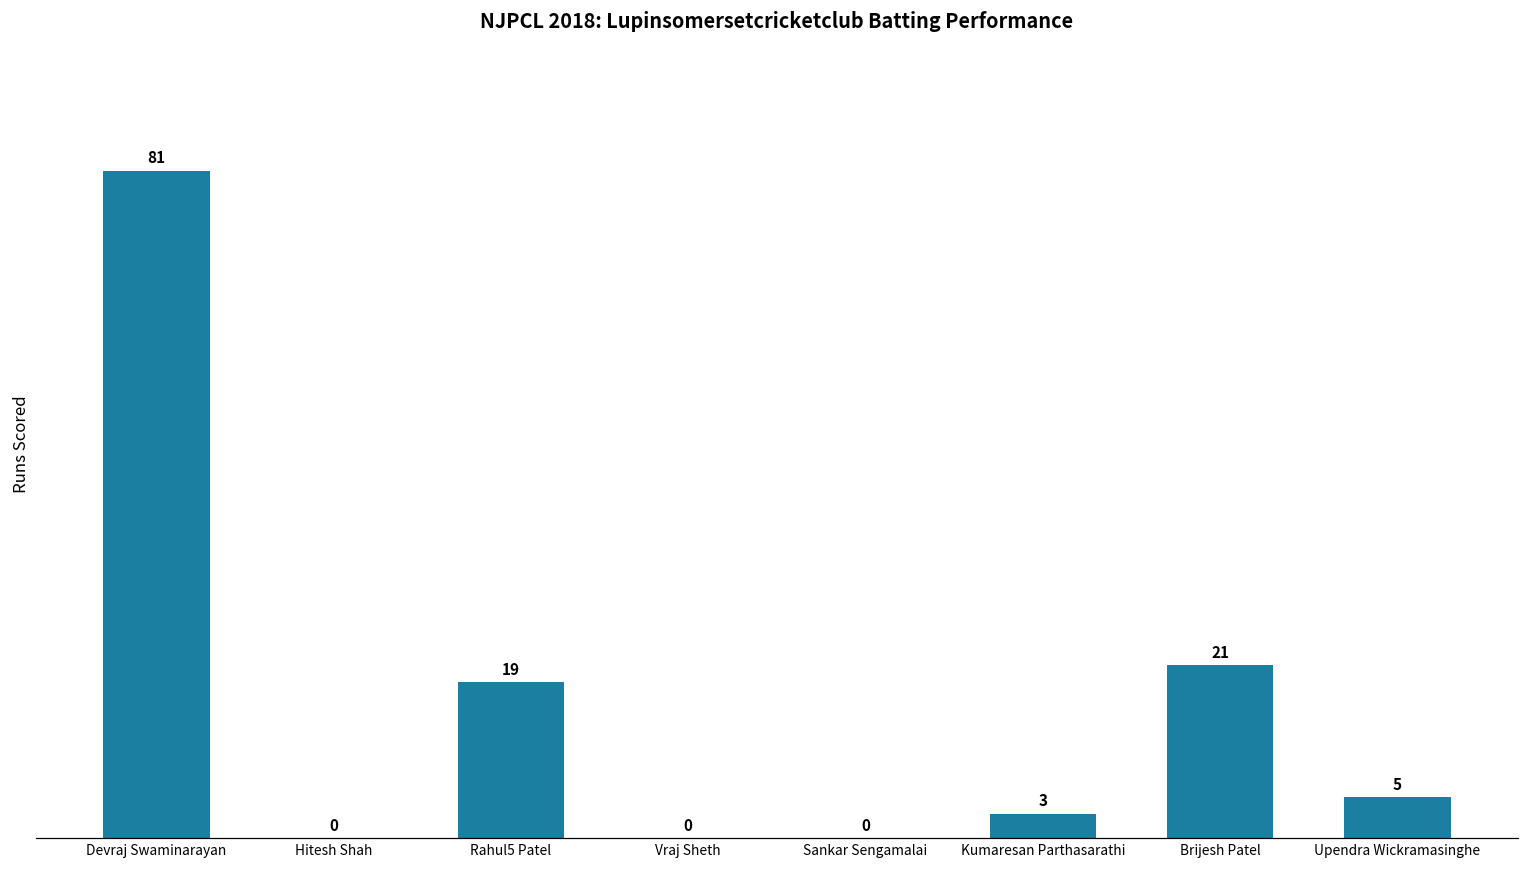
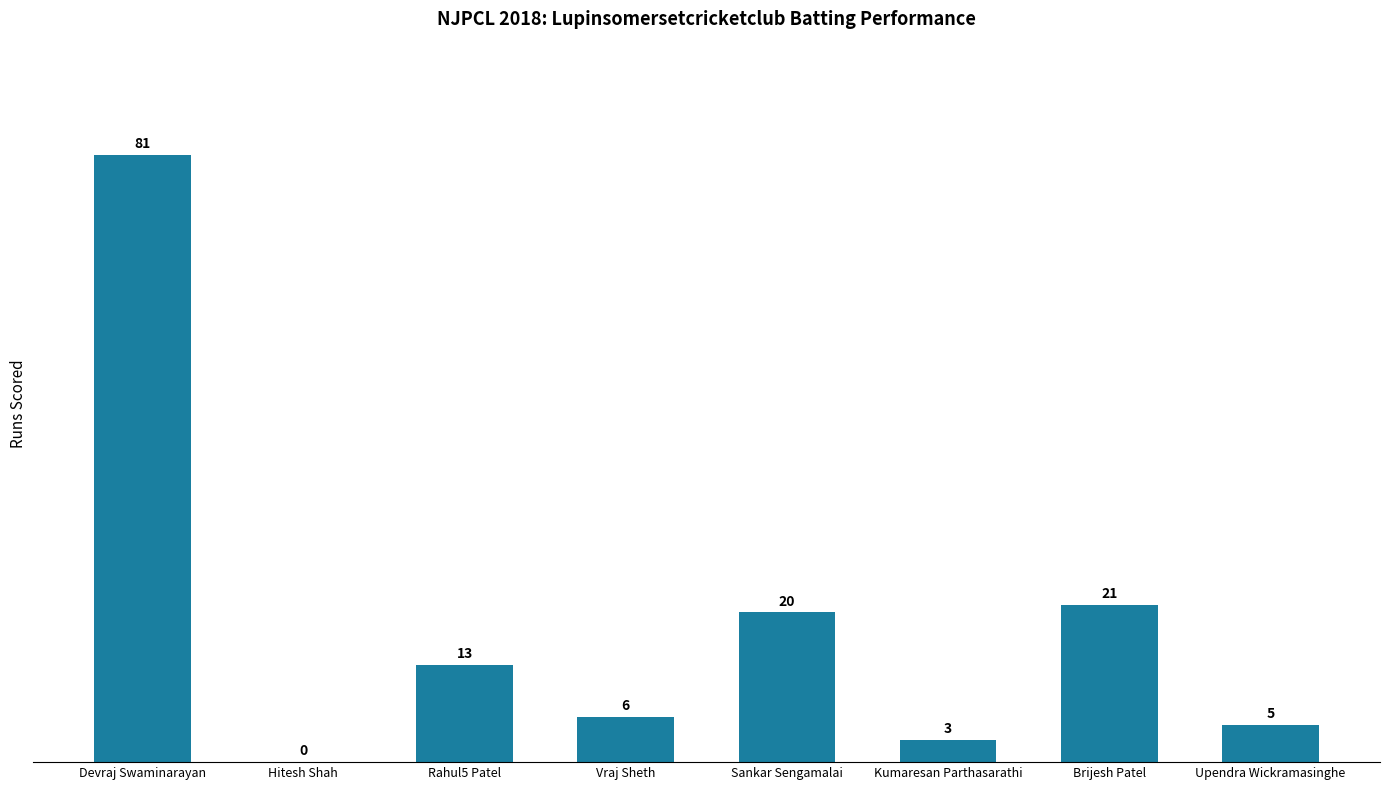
  {
    "Devraj Swaminarayan": 81,
    "Hitesh Shah": 0,
-   "Rahul5 Patel": 19,
-   "Vraj Sheth": 0,
-   "Sankar Sengamalai": 0,
+   "Rahul5 Patel": 13,
+   "Vraj Sheth": 6,
+   "Sankar Sengamalai": 20,
    "Kumaresan Parthasarathi": 3,
    "Brijesh Patel": 21,
    "Upendra Wickramasinghe": 5
  }
